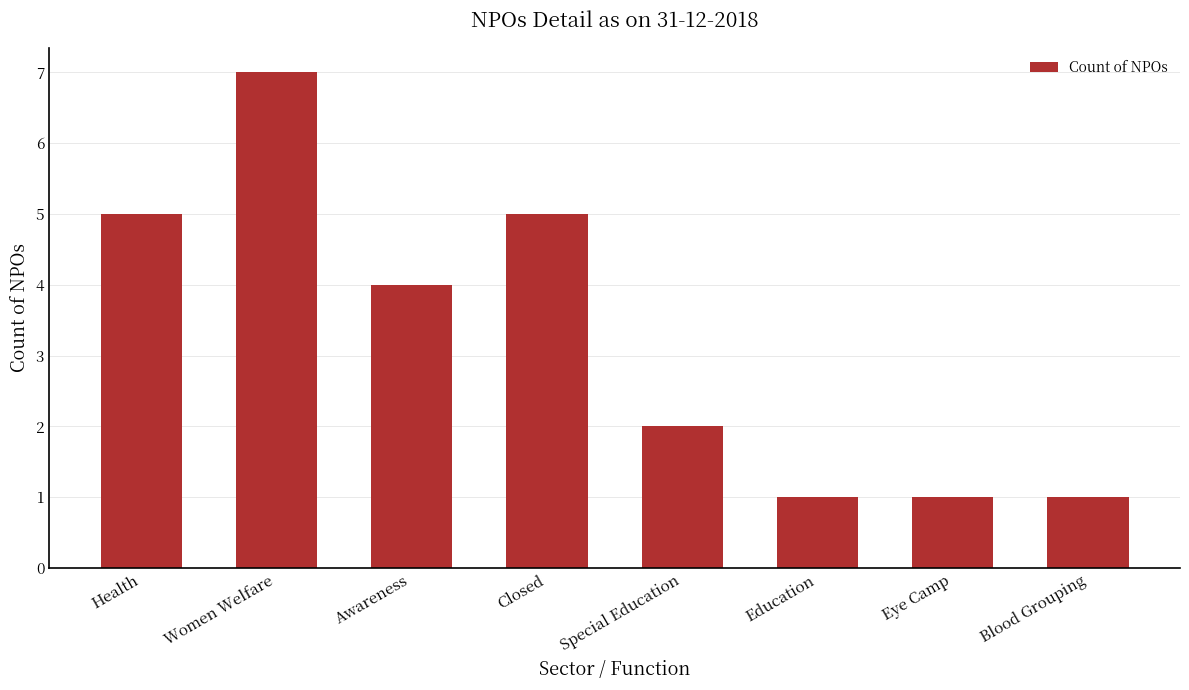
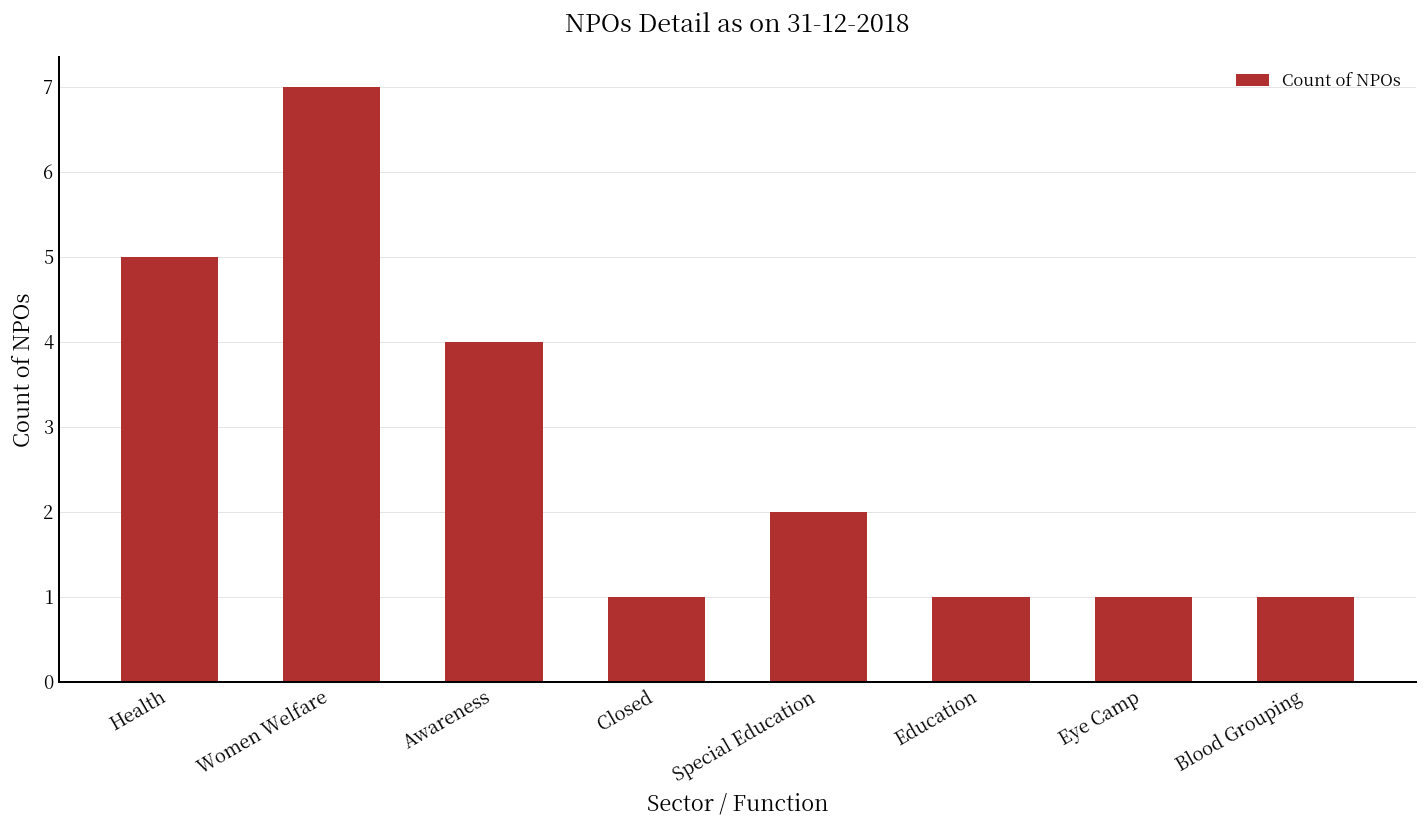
  {
    "Health": 5,
    "Women Welfare": 7,
    "Awareness": 4,
-   "Closed": 5,
+   "Closed": 1,
    "Special Education": 2,
    "Education": 1,
    "Eye Camp": 1,
    "Blood Grouping": 1
  }
